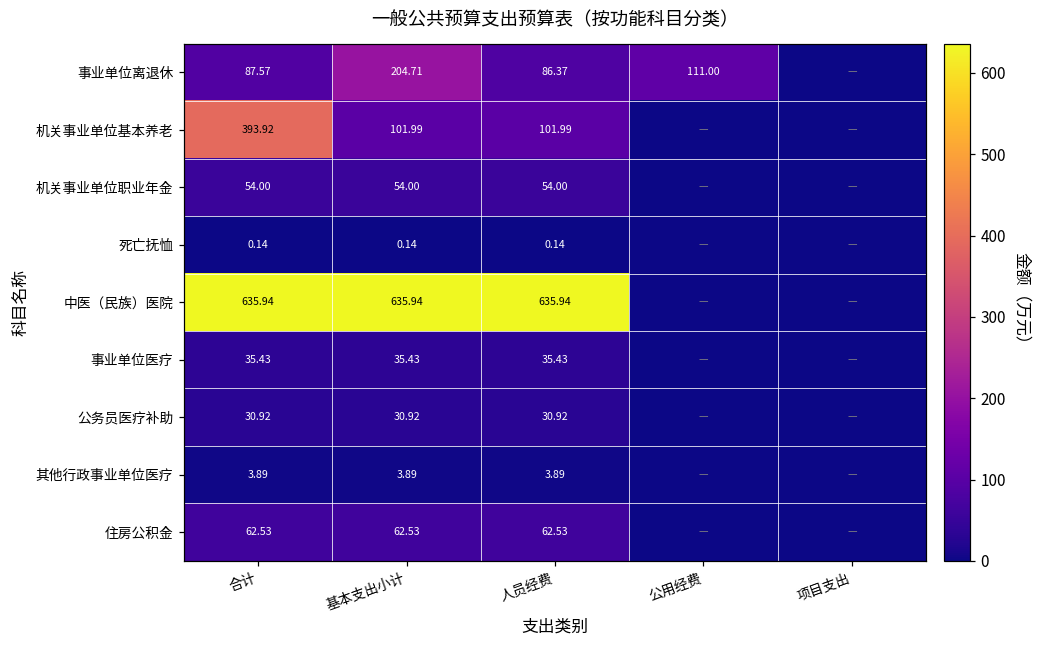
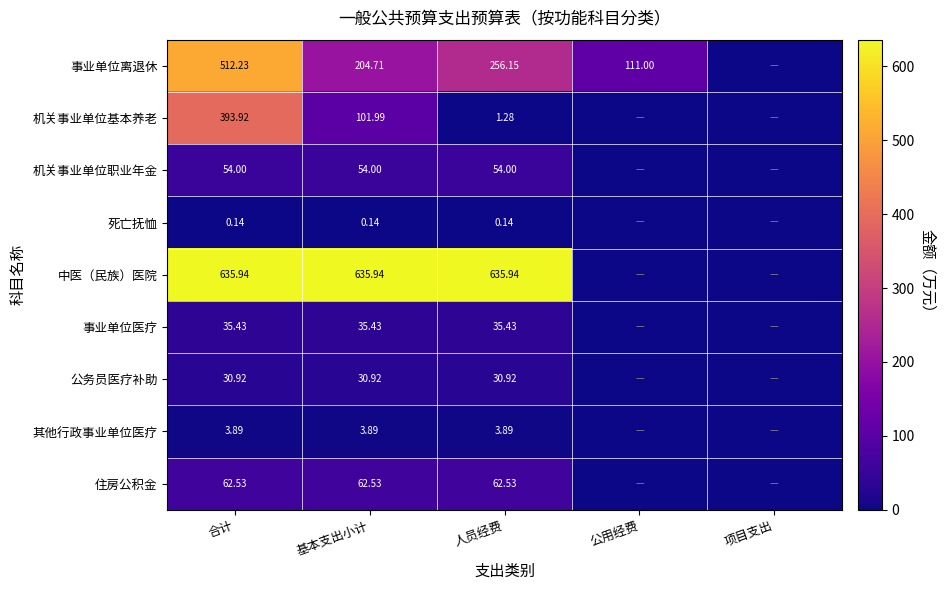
  {
    "事业单位离退休": {
-     "合计": 87.57,
+     "合计": 512.23,
      "基本支出小计": 204.71,
-     "人员经费": 86.37,
+     "人员经费": 256.15,
      "公用经费": 111.00
    },
    "机关事业单位基本养老": {
      "合计": 393.92,
      "基本支出小计": 101.99,
-     "人员经费": 101.99
+     "人员经费": 1.28
    },
    "机关事业单位职业年金": {
      "合计": 54.00,
      "基本支出小计": 54.00,
      "人员经费": 54.00
    },
    "死亡抚恤": {
      "合计": 0.14,
      "基本支出小计": 0.14,
      "人员经费": 0.14
    },
    "中医（民族）医院": {
      "合计": 635.94,
      "基本支出小计": 635.94,
      "人员经费": 635.94
    },
    "事业单位医疗": {
      "合计": 35.43,
      "基本支出小计": 35.43,
      "人员经费": 35.43
    },
    "公务员医疗补助": {
      "合计": 30.92,
      "基本支出小计": 30.92,
      "人员经费": 30.92
    },
    "其他行政事业单位医疗": {
      "合计": 3.89,
      "基本支出小计": 3.89,
      "人员经费": 3.89
    },
    "住房公积金": {
      "合计": 62.53,
      "基本支出小计": 62.53,
      "人员经费": 62.53
    }
  }
